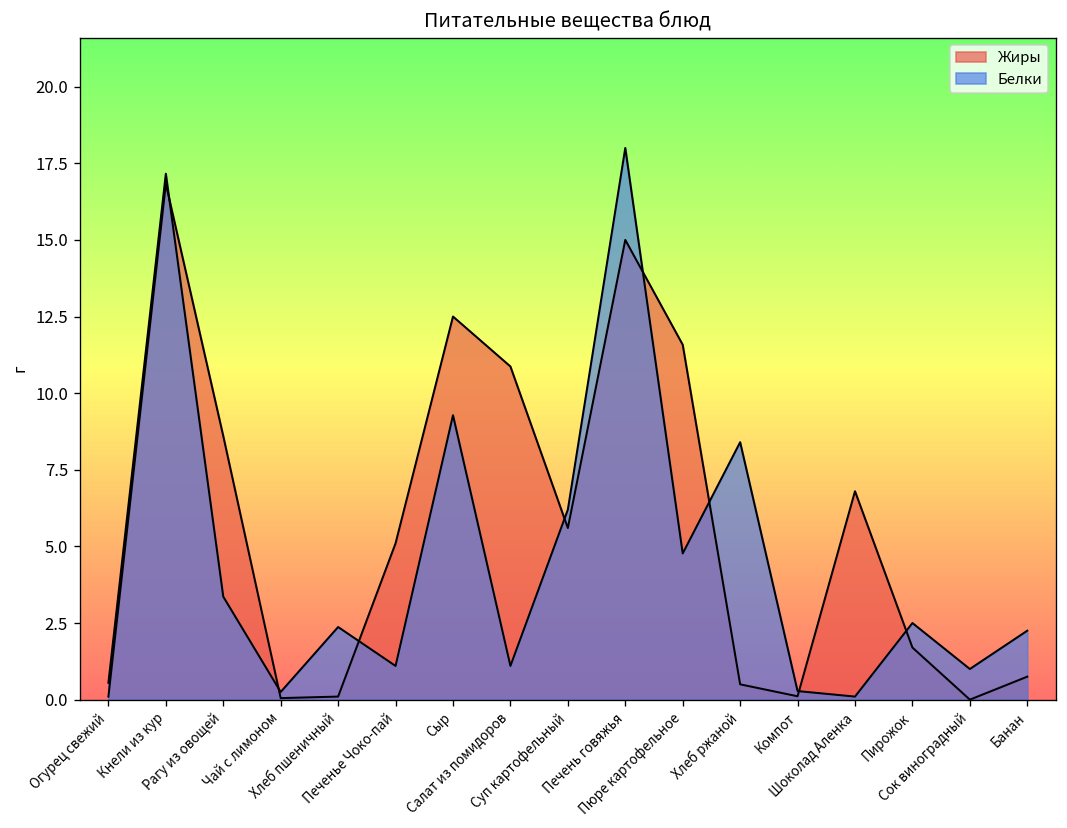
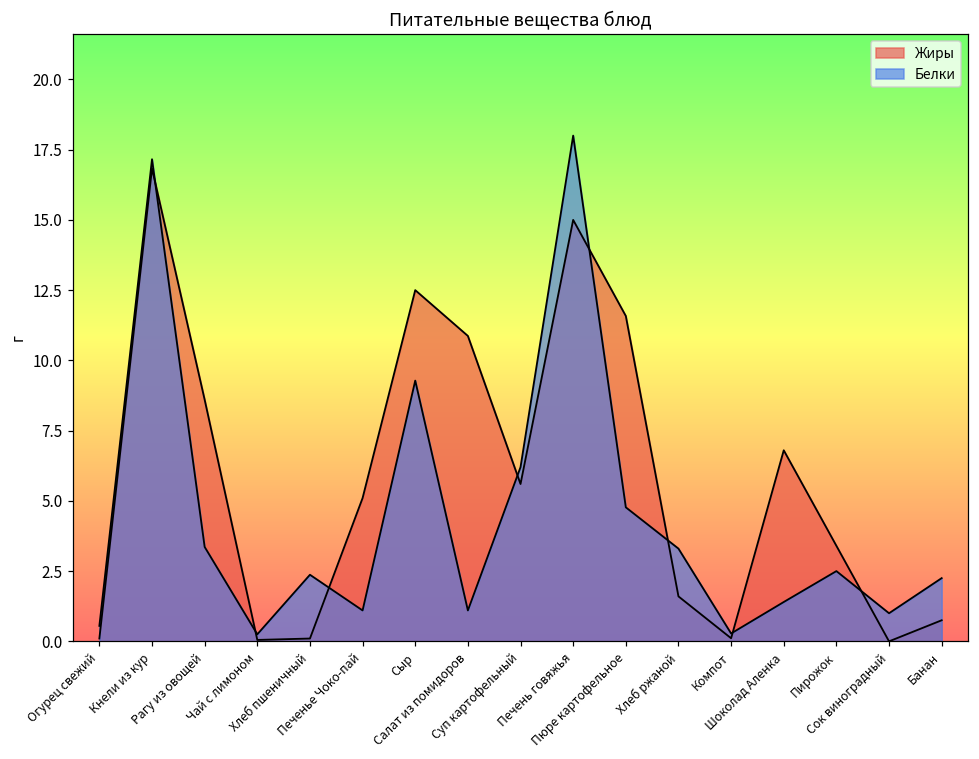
  {
    "Жиры": {
      "Огурец свежий": 0.1,
      "Кнели из кур": 16.8,
      "Рагу из овощей": 8.6,
      "Чай с лимоном": 0.1,
      "Хлеб пшеничный": 0.1,
      "Печенье Чоко-пай": 5.1,
      "Сыр": 12.5,
      "Салат из помидоров": 10.9,
      "Суп картофельный": 5.6,
      "Печень говяжья": 15.0,
      "Пюре картофельное": 11.6,
-     "Хлеб ржаной": 0.5,
+     "Хлеб ржаной": 1.6,
      "Компот": 0.1,
      "Шоколад Аленка": 6.8,
-     "Пирожок": 1.7,
+     "Пирожок": 3.4,
      "Сок виноградный": 0.0,
      "Банан": 0.8
    },
    "Белки": {
      "Огурец свежий": 0.6,
      "Кнели из кур": 17.2,
      "Рагу из овощей": 3.4,
      "Чай с лимоном": 0.3,
      "Хлеб пшеничный": 2.4,
      "Печенье Чоко-пай": 1.1,
      "Сыр": 9.3,
      "Салат из помидоров": 1.1,
      "Суп картофельный": 6.2,
      "Печень говяжья": 18.0,
      "Пюре картофельное": 4.8,
-     "Хлеб ржаной": 8.4,
+     "Хлеб ржаной": 3.3,
      "Компот": 0.3,
-     "Шоколад Аленка": 0.1,
+     "Шоколад Аленка": 1.4,
      "Пирожок": 2.5,
      "Сок виноградный": 1.0,
      "Банан": 2.3
    }
  }
